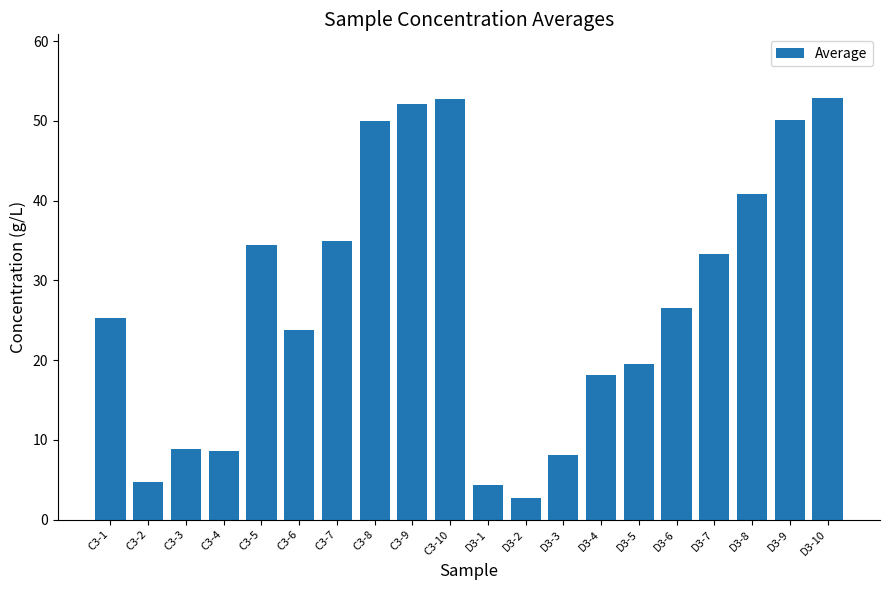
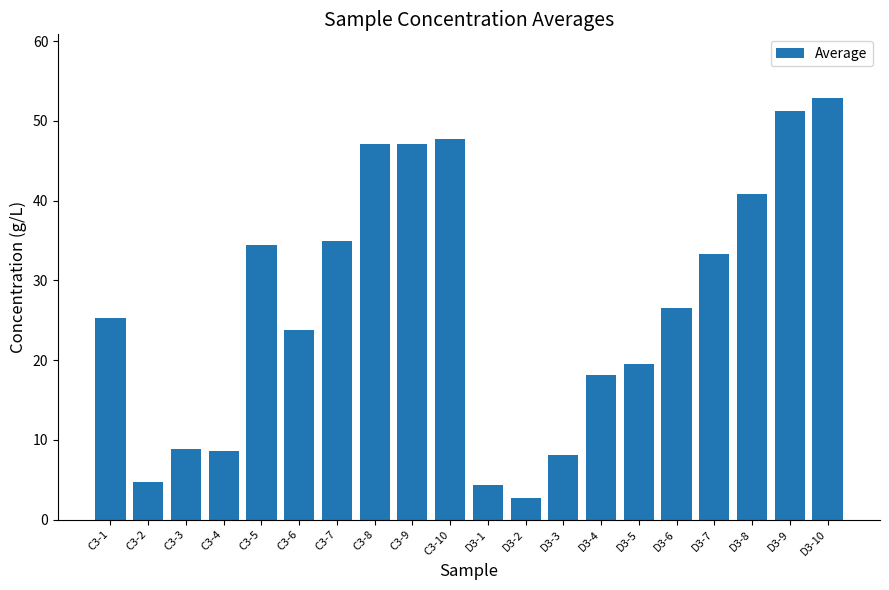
  {
    "C3-1": 25,
    "C3-2": 5,
    "C3-3": 9,
    "C3-4": 9,
    "C3-5": 34,
    "C3-6": 24,
    "C3-7": 35,
-   "C3-8": 50,
-   "C3-9": 52,
-   "C3-10": 53,
+   "C3-8": 47,
+   "C3-9": 47,
+   "C3-10": 48,
    "D3-1": 4,
    "D3-2": 3,
    "D3-3": 8,
    "D3-4": 18,
    "D3-5": 19,
    "D3-6": 26,
    "D3-7": 33,
    "D3-8": 41,
-   "D3-9": 50,
+   "D3-9": 51,
    "D3-10": 53
  }
